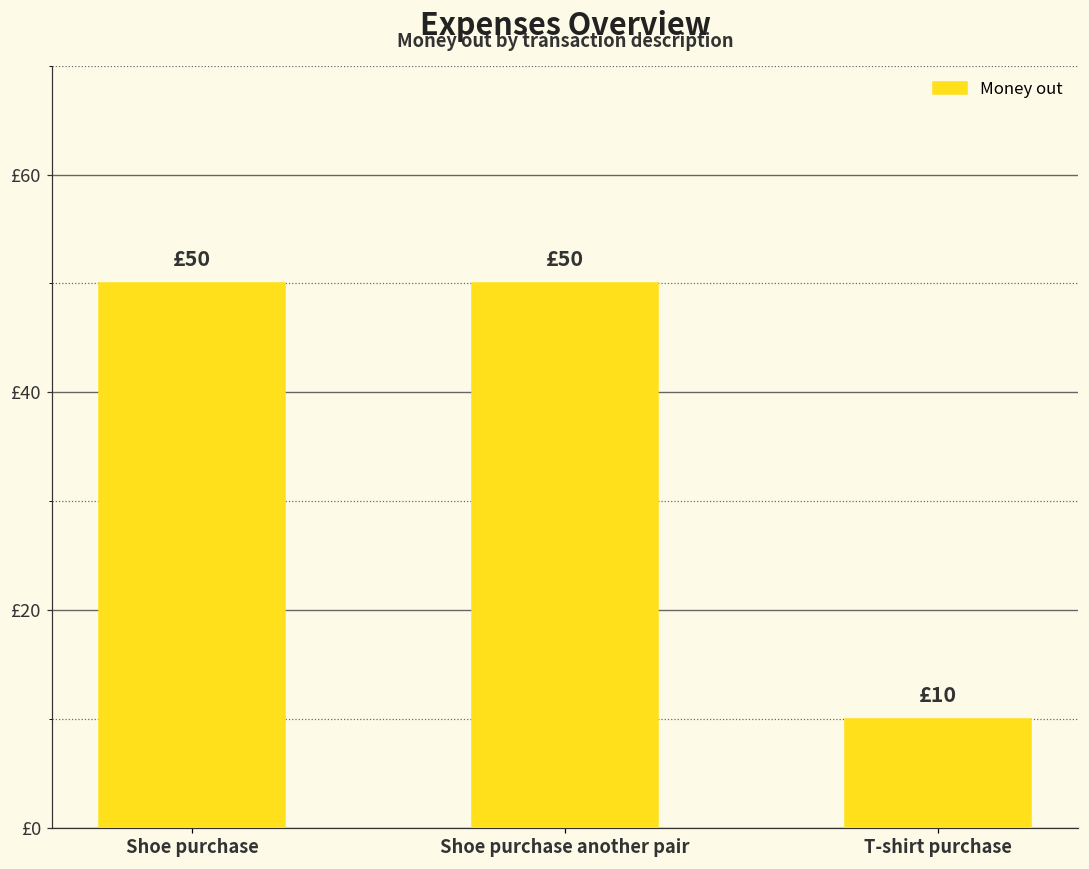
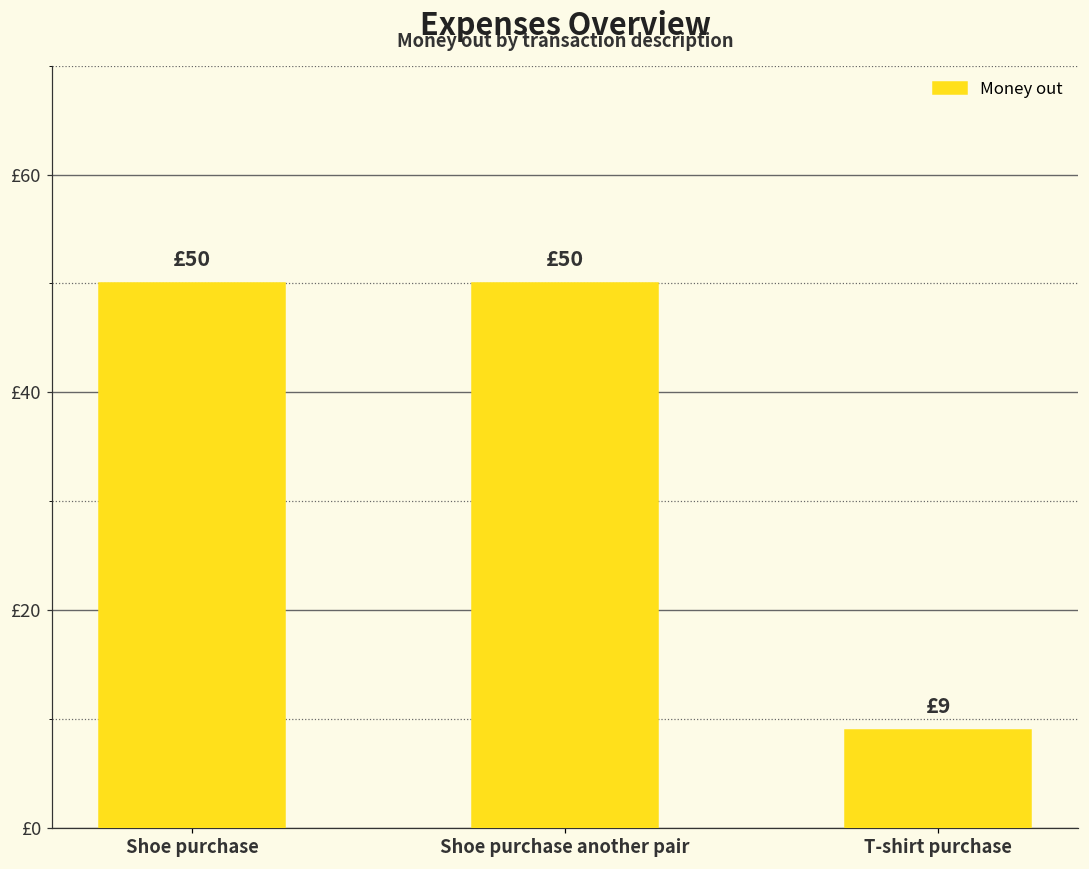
  {
    "Shoe purchase": "£50",
    "Shoe purchase another pair": "£50",
-   "T-shirt purchase": "£10"
+   "T-shirt purchase": "£9"
  }
